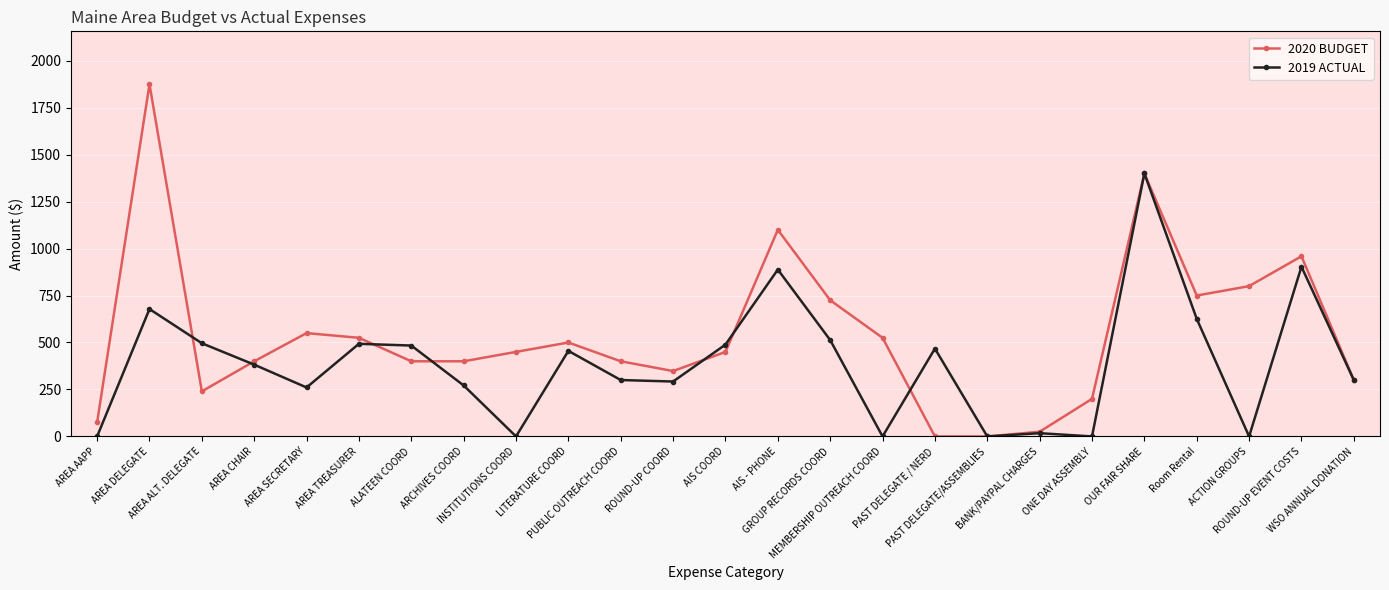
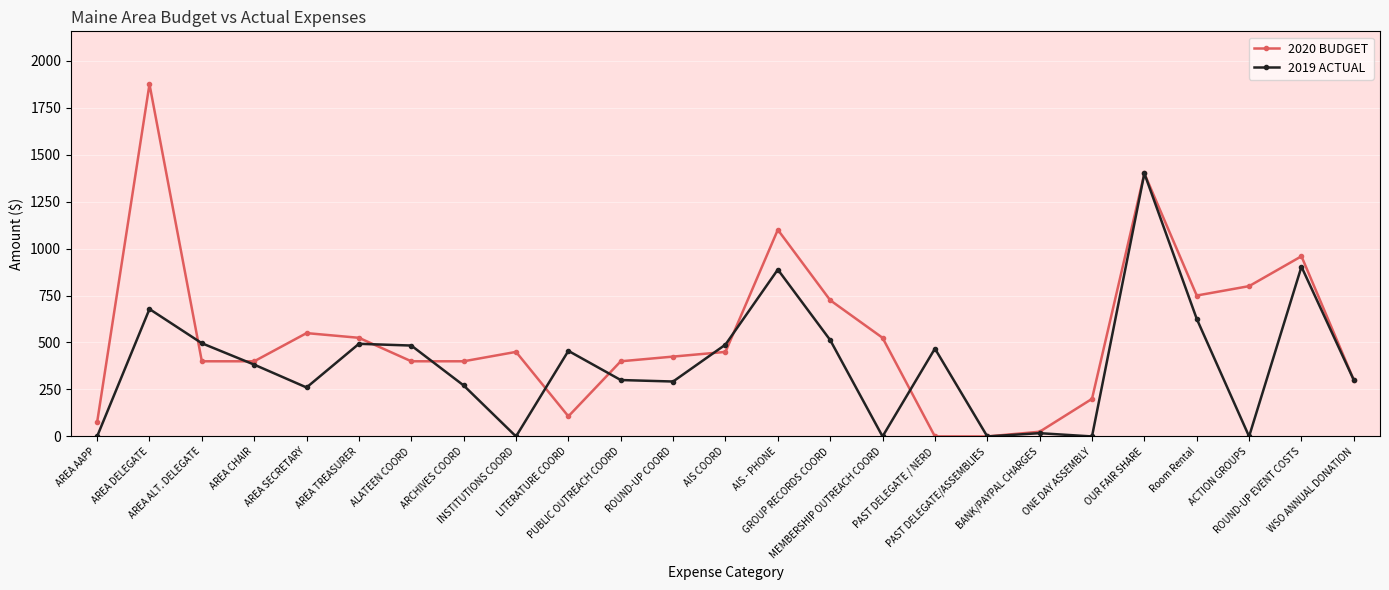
  {
    "2020 BUDGET": {
      "AREA AAPP": 80,
      "AREA DELEGATE": 1880,
-     "AREA ALT. DELEGATE": 240,
+     "AREA ALT. DELEGATE": 400,
      "AREA CHAIR": 400,
      "AREA SECRETARY": 550,
      "AREA TREASURER": 530,
      "ALATEEN COORD": 400,
      "ARCHIVES COORD": 400,
      "INSTITUTIONS COORD": 450,
-     "LITERATURE COORD": 500,
+     "LITERATURE COORD": 110,
      "PUBLIC OUTREACH COORD": 400,
-     "ROUND-UP COORD": 350,
+     "ROUND-UP COORD": 430,
      "AIS COORD": 450,
      "AIS - PHONE": 1100,
      "GROUP RECORDS COORD": 730,
      "MEMBERSHIP OUTREACH COORD": 530,
      "PAST DELEGATE / NERD": 0,
      "ONE DAY ASSEMBLY": 200,
      "Room Rental": 750,
      "ACTION GROUPS": 800,
      "ROUND-UP EVENT COSTS": 960
    },
    "2019 ACTUAL": {
      "AREA AAPP": 0,
      "AREA DELEGATE": 680,
      "AREA ALT. DELEGATE": 500,
      "AREA CHAIR": 380,
      "AREA SECRETARY": 260,
      "AREA TREASURER": 490,
      "ALATEEN COORD": 480,
      "ARCHIVES COORD": 270,
      "INSTITUTIONS COORD": 0,
      "LITERATURE COORD": 460,
      "PUBLIC OUTREACH COORD": 300,
      "ROUND-UP COORD": 290,
      "AIS COORD": 490,
      "AIS - PHONE": 890,
      "GROUP RECORDS COORD": 510,
      "MEMBERSHIP OUTREACH COORD": 0,
      "PAST DELEGATE / NERD": 470,
      "ONE DAY ASSEMBLY": 0,
      "Room Rental": 630,
      "ACTION GROUPS": 0,
      "ROUND-UP EVENT COSTS": 900
    }
  }
